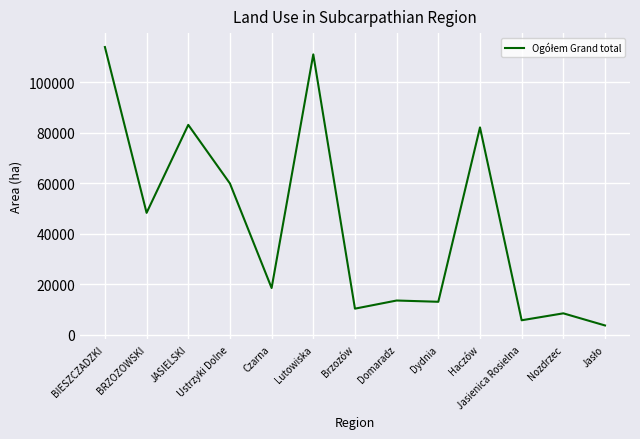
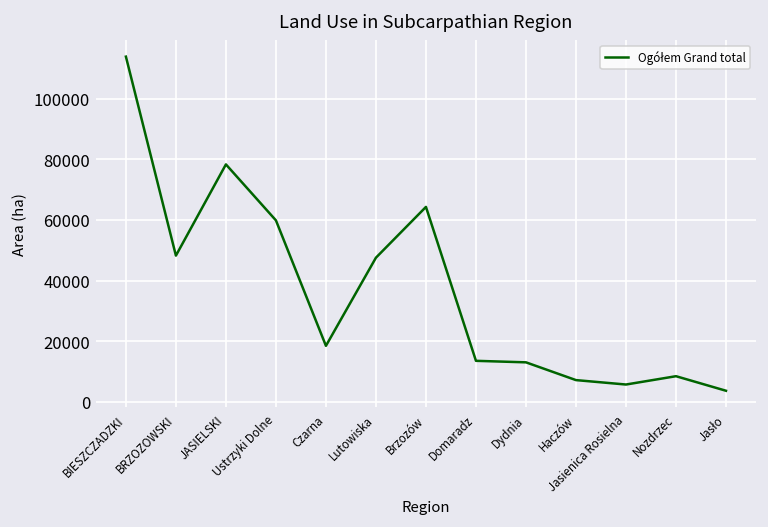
  {
    "BIESZCZADZKI": 114000,
    "BRZOZOWSKI": 48000,
-   "JASIELSKI": 83000,
+   "JASIELSKI": 78000,
    "Ustrzyki Dolne": 60000,
    "Czarna": 18000,
-   "Lutowiska": 111000,
-   "Brzozów": 10000,
+   "Lutowiska": 48000,
+   "Brzozów": 64000,
    "Domaradz": 14000,
    "Dydnia": 13000,
-   "Haczów": 82000,
+   "Haczów": 7000,
    "Jasienica Rosielna": 6000,
    "Nozdrzec": 8000,
    "Jasło": 4000
  }
